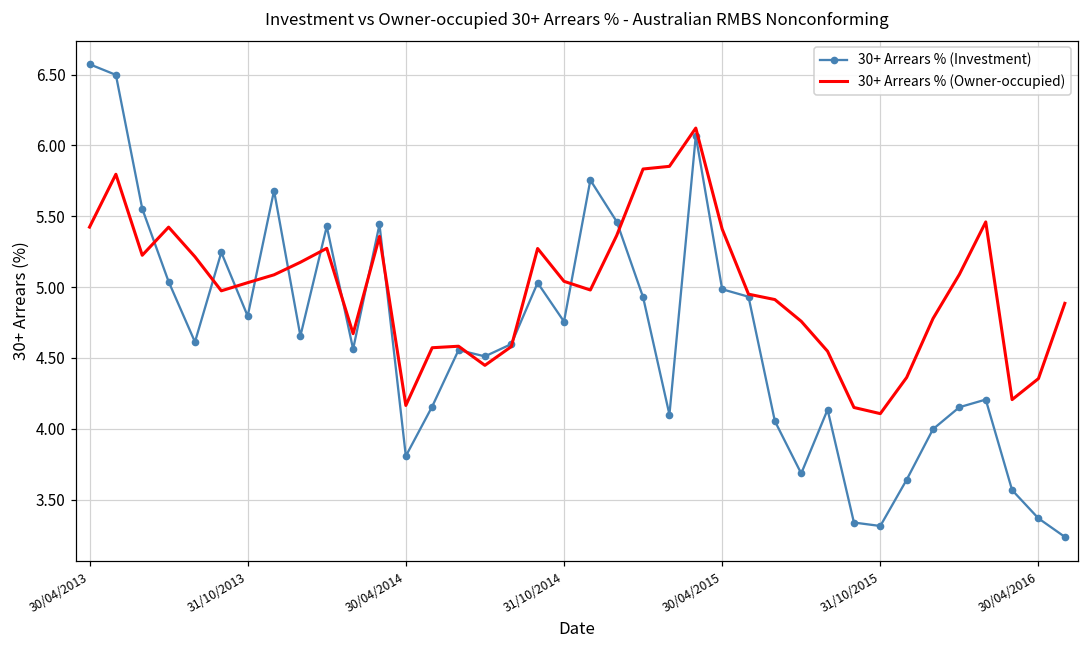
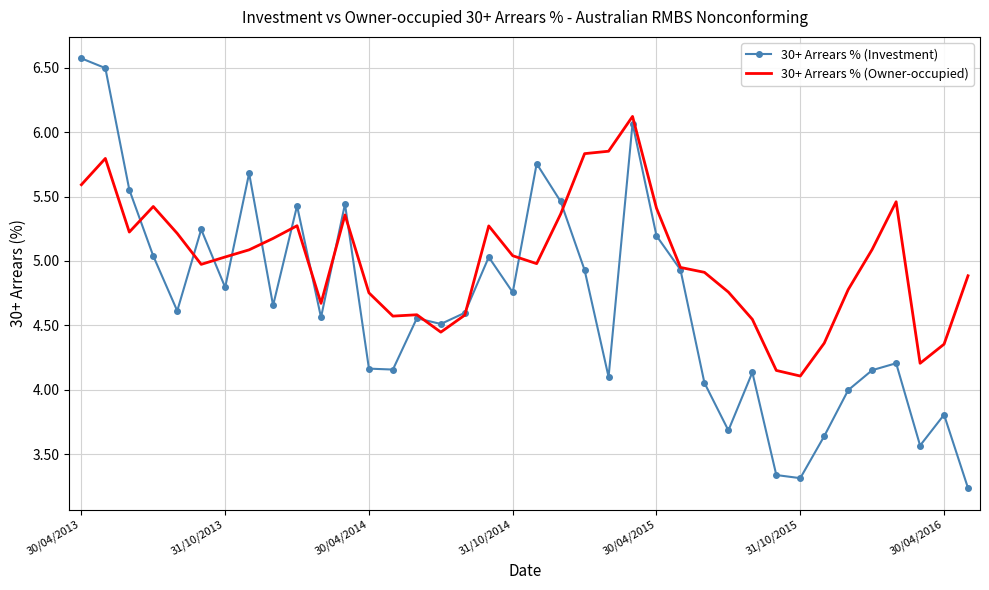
  {
    "30+ Arrears % (Investment)": {
      "30/04/2013": 6.57,
      "31/10/2013": 4.80,
-     "30/04/2014": 3.81,
+     "30/04/2014": 4.16,
      "31/10/2014": 4.76,
-     "30/04/2015": 4.98,
+     "30/04/2015": 5.20,
      "31/10/2015": 3.31,
-     "30/04/2016": 3.37
+     "30/04/2016": 3.81
    },
    "30+ Arrears % (Owner-occupied)": {
-     "30/04/2013": 5.42,
+     "30/04/2013": 5.59,
      "31/10/2013": 5.03,
-     "30/04/2014": 4.16,
+     "30/04/2014": 4.75,
      "31/10/2014": 5.04,
      "30/04/2015": 5.41,
      "31/10/2015": 4.11,
      "30/04/2016": 4.35
    }
  }
